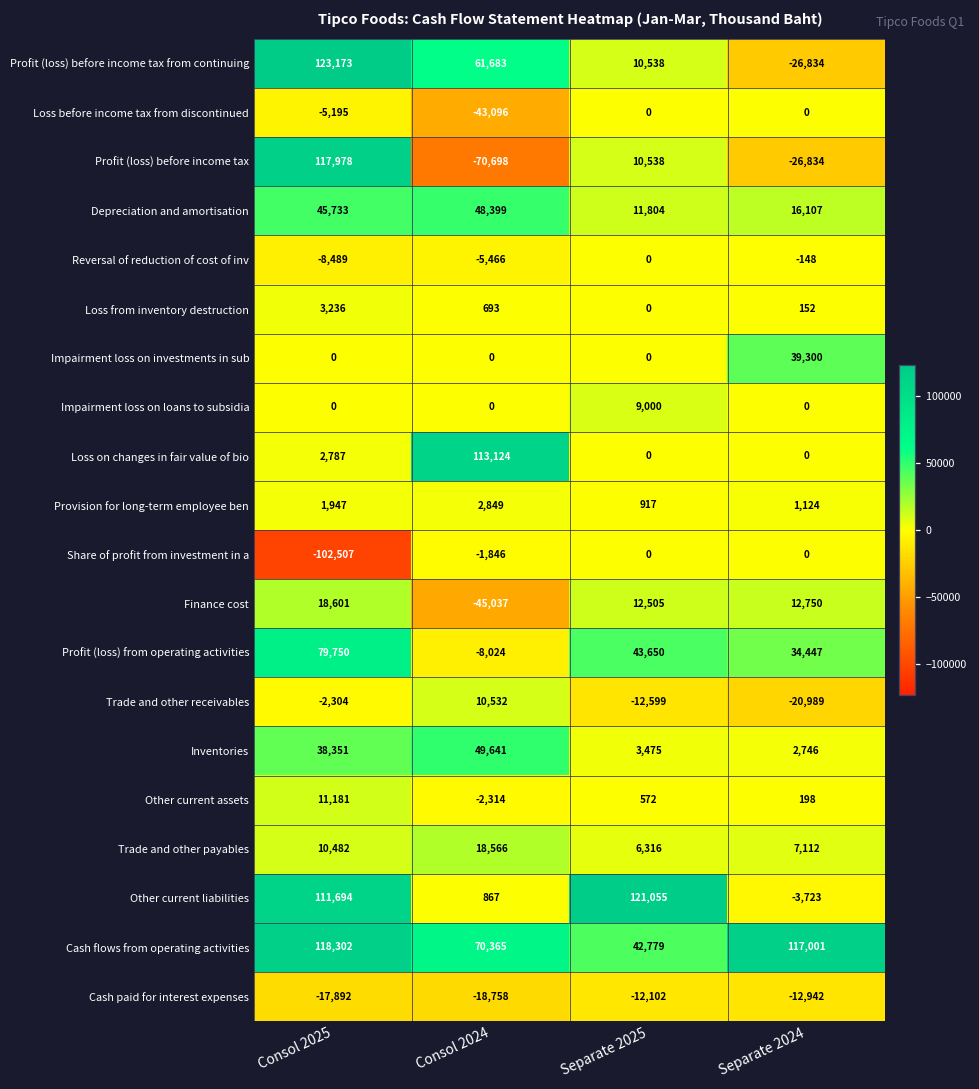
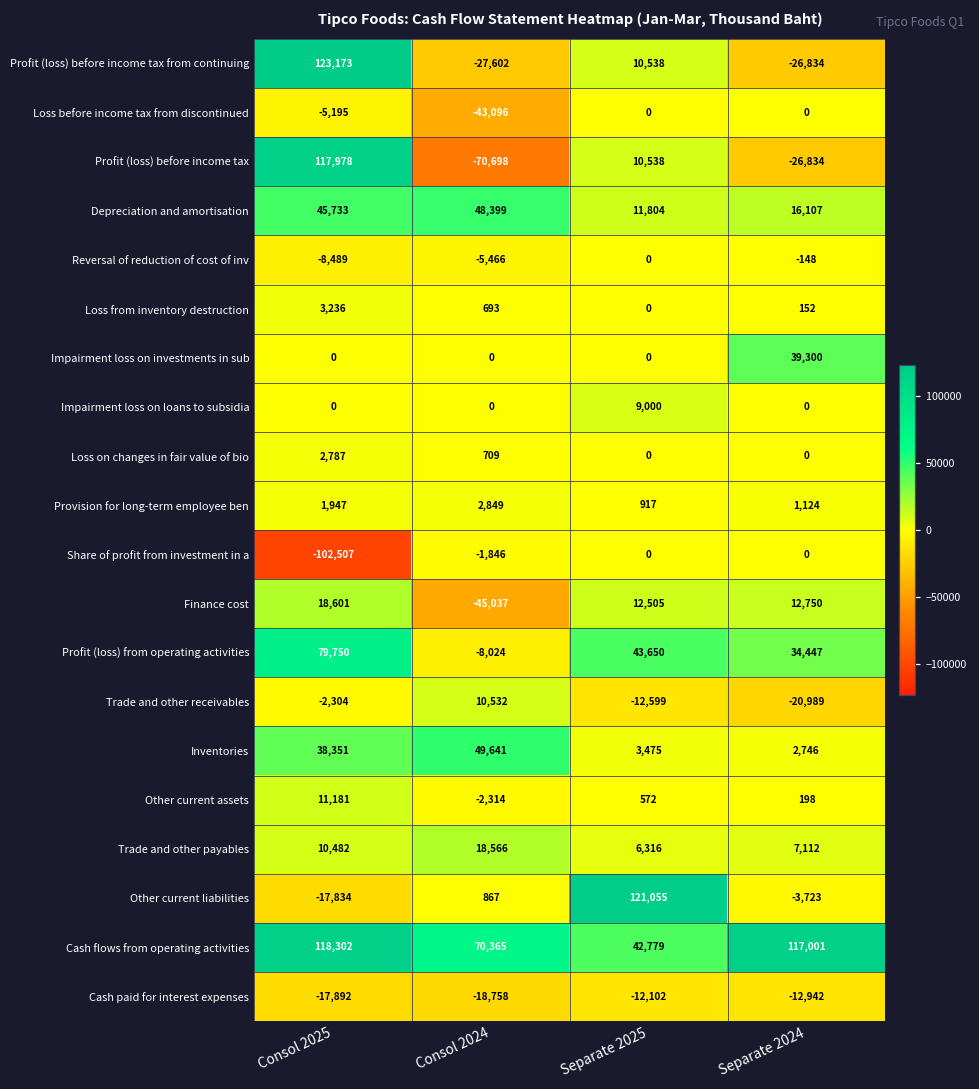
  {
    "Profit (loss) before income tax from continuing": {
      "Consol 2025": "123,173",
-     "Consol 2024": "61,683",
+     "Consol 2024": "-27,602",
      "Separate 2025": "10,538",
      "Separate 2024": "-26,834"
    },
    "Loss before income tax from discontinued": {
      "Consol 2025": "-5,195",
      "Consol 2024": "-43,096",
      "Separate 2025": "0",
      "Separate 2024": "0"
    },
    "Profit (loss) before income tax": {
      "Consol 2025": "117,978",
      "Consol 2024": "-70,698",
      "Separate 2025": "10,538",
      "Separate 2024": "-26,834"
    },
    "Depreciation and amortisation": {
      "Consol 2025": "45,733",
      "Consol 2024": "48,399",
      "Separate 2025": "11,804",
      "Separate 2024": "16,107"
    },
    "Reversal of reduction of cost of inv": {
      "Consol 2025": "-8,489",
      "Consol 2024": "-5,466",
      "Separate 2025": "0",
      "Separate 2024": "-148"
    },
    "Loss from inventory destruction": {
      "Consol 2025": "3,236",
      "Consol 2024": "693",
      "Separate 2025": "0",
      "Separate 2024": "152"
    },
    "Impairment loss on investments in sub": {
      "Consol 2025": "0",
      "Consol 2024": "0",
      "Separate 2025": "0",
      "Separate 2024": "39,300"
    },
    "Impairment loss on loans to subsidia": {
      "Consol 2025": "0",
      "Consol 2024": "0",
      "Separate 2025": "9,000",
      "Separate 2024": "0"
    },
    "Loss on changes in fair value of bio": {
      "Consol 2025": "2,787",
-     "Consol 2024": "113,124",
+     "Consol 2024": "709",
      "Separate 2025": "0",
      "Separate 2024": "0"
    },
    "Provision for long-term employee ben": {
      "Consol 2025": "1,947",
      "Consol 2024": "2,849",
      "Separate 2025": "917",
      "Separate 2024": "1,124"
    },
    "Share of profit from investment in a": {
      "Consol 2025": "-102,507",
      "Consol 2024": "-1,846",
      "Separate 2025": "0",
      "Separate 2024": "0"
    },
    "Finance cost": {
      "Consol 2025": "18,601",
      "Consol 2024": "-45,037",
      "Separate 2025": "12,505",
      "Separate 2024": "12,750"
    },
    "Profit (loss) from operating activities": {
      "Consol 2025": "79,750",
      "Consol 2024": "-8,024",
      "Separate 2025": "43,650",
      "Separate 2024": "34,447"
    },
    "Trade and other receivables": {
      "Consol 2025": "-2,304",
      "Consol 2024": "10,532",
      "Separate 2025": "-12,599",
      "Separate 2024": "-20,989"
    },
    "Inventories": {
      "Consol 2025": "38,351",
      "Consol 2024": "49,641",
      "Separate 2025": "3,475",
      "Separate 2024": "2,746"
    },
    "Other current assets": {
      "Consol 2025": "11,181",
      "Consol 2024": "-2,314",
      "Separate 2025": "572",
      "Separate 2024": "198"
    },
    "Trade and other payables": {
      "Consol 2025": "10,482",
      "Consol 2024": "18,566",
      "Separate 2025": "6,316",
      "Separate 2024": "7,112"
    },
    "Other current liabilities": {
-     "Consol 2025": "111,694",
+     "Consol 2025": "-17,834",
      "Consol 2024": "867",
      "Separate 2025": "121,055",
      "Separate 2024": "-3,723"
    },
    "Cash flows from operating activities": {
      "Consol 2025": "118,302",
      "Consol 2024": "70,365",
      "Separate 2025": "42,779",
      "Separate 2024": "117,001"
    },
    "Cash paid for interest expenses": {
      "Consol 2025": "-17,892",
      "Consol 2024": "-18,758",
      "Separate 2025": "-12,102",
      "Separate 2024": "-12,942"
    }
  }
